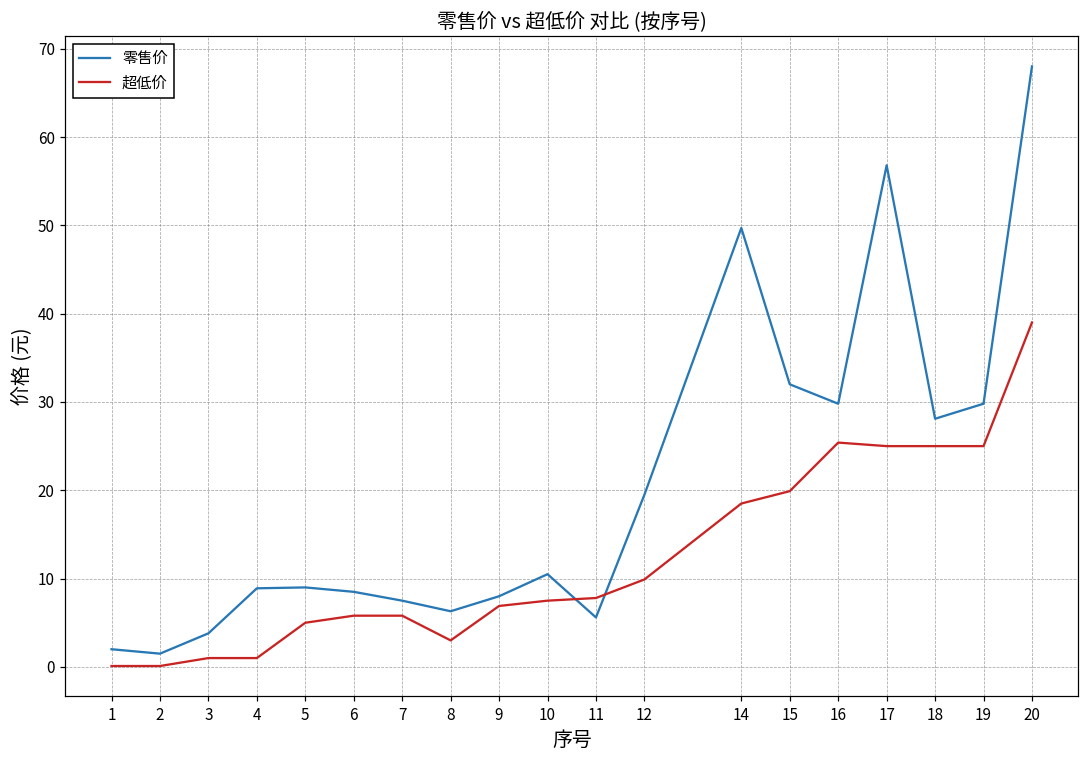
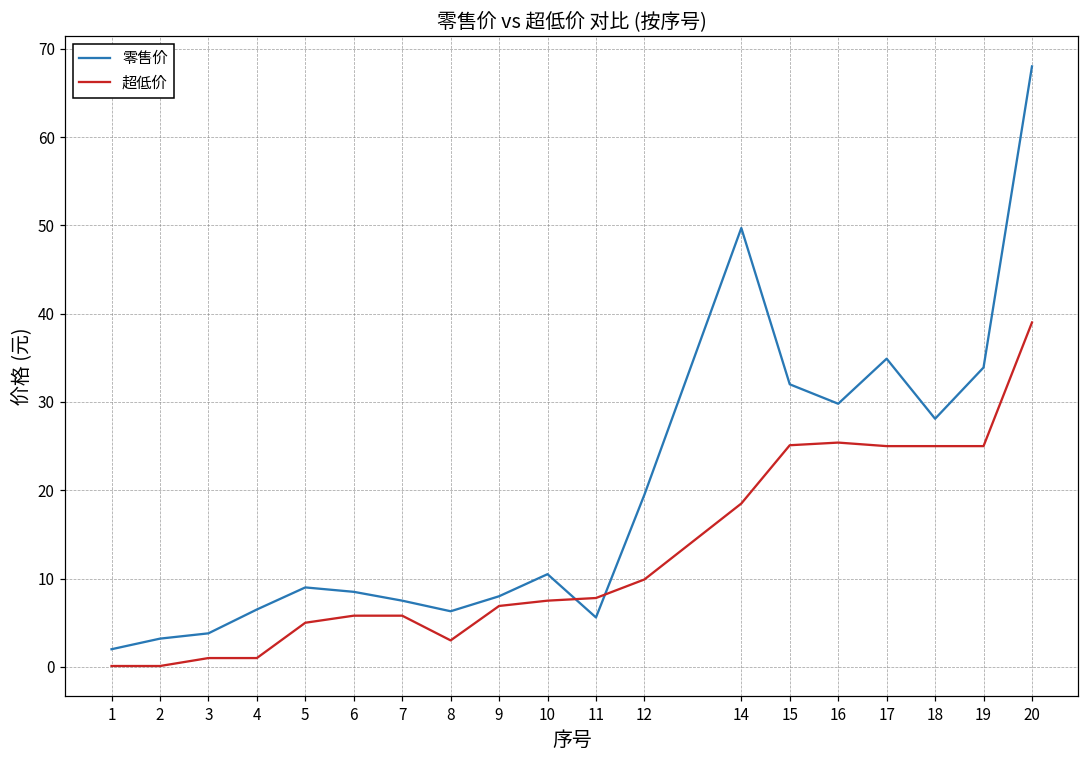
  {
    "零售价": {
      "1": 2,
-     "2": 2,
+     "2": 3,
      "3": 4,
-     "4": 9,
+     "4": 7,
      "5": 9,
      "6": 9,
      "7": 8,
      "8": 6,
      "9": 8,
      "10": 11,
      "11": 6,
      "12": 20,
      "14": 50,
      "15": 32,
      "16": 30,
-     "17": 57,
+     "17": 35,
      "18": 28,
-     "19": 30,
+     "19": 34,
      "20": 68
    },
    "超低价": {
      "1": 0,
      "2": 0,
      "3": 1,
      "4": 1,
      "5": 5,
      "6": 6,
      "7": 6,
      "8": 3,
      "9": 7,
      "10": 8,
      "11": 8,
      "12": 10,
      "14": 19,
-     "15": 20,
+     "15": 25,
      "16": 25,
      "17": 25,
      "18": 25,
      "19": 25,
      "20": 39
    }
  }
